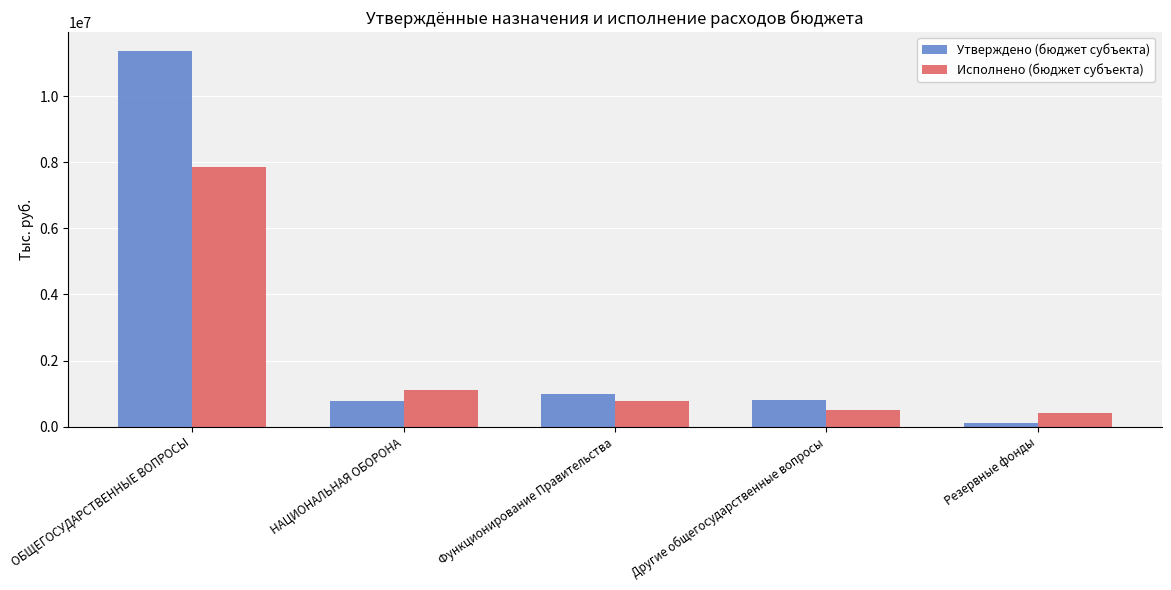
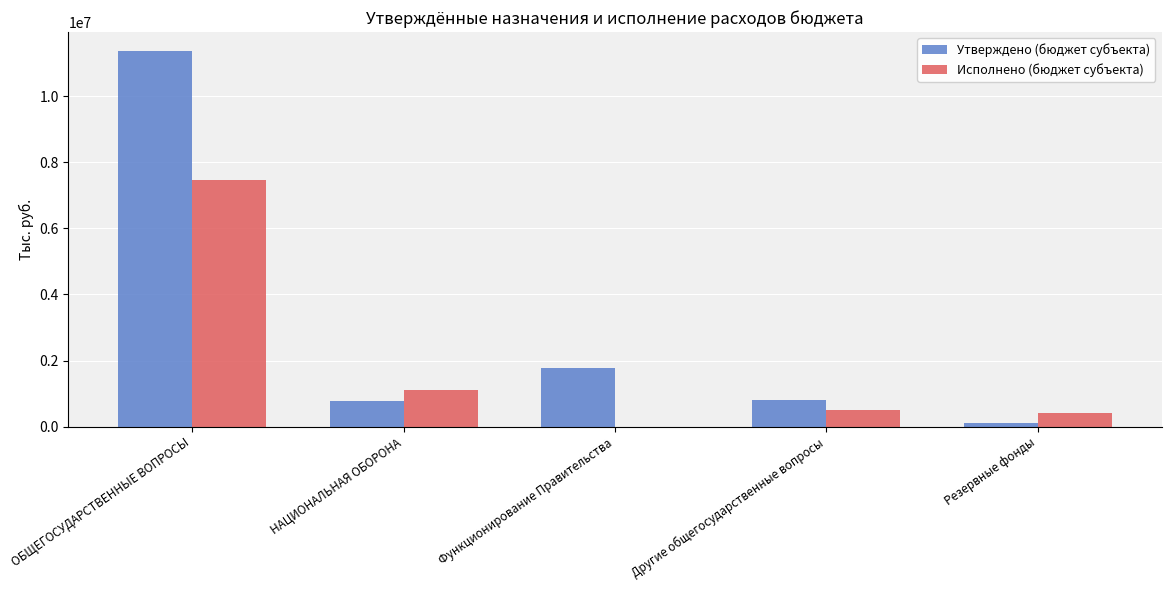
  {
    "Утверждено (бюджет субъекта)": {
      "ОБЩЕГОСУДАРСТВЕННЫЕ ВОПРОСЫ": 11400000,
      "НАЦИОНАЛЬНАЯ ОБОРОНА": 800000,
-     "Функционирование Правительства": 1000000,
+     "Функционирование Правительства": 1800000,
      "Другие общегосударственные вопросы": 800000,
      "Резервные фонды": 100000
    },
    "Исполнено (бюджет субъекта)": {
-     "ОБЩЕГОСУДАРСТВЕННЫЕ ВОПРОСЫ": 7800000,
+     "ОБЩЕГОСУДАРСТВЕННЫЕ ВОПРОСЫ": 7400000,
      "НАЦИОНАЛЬНАЯ ОБОРОНА": 1100000,
-     "Функционирование Правительства": 800000,
+     "Функционирование Правительства": 0,
      "Другие общегосударственные вопросы": 500000,
      "Резервные фонды": 400000
    }
  }
